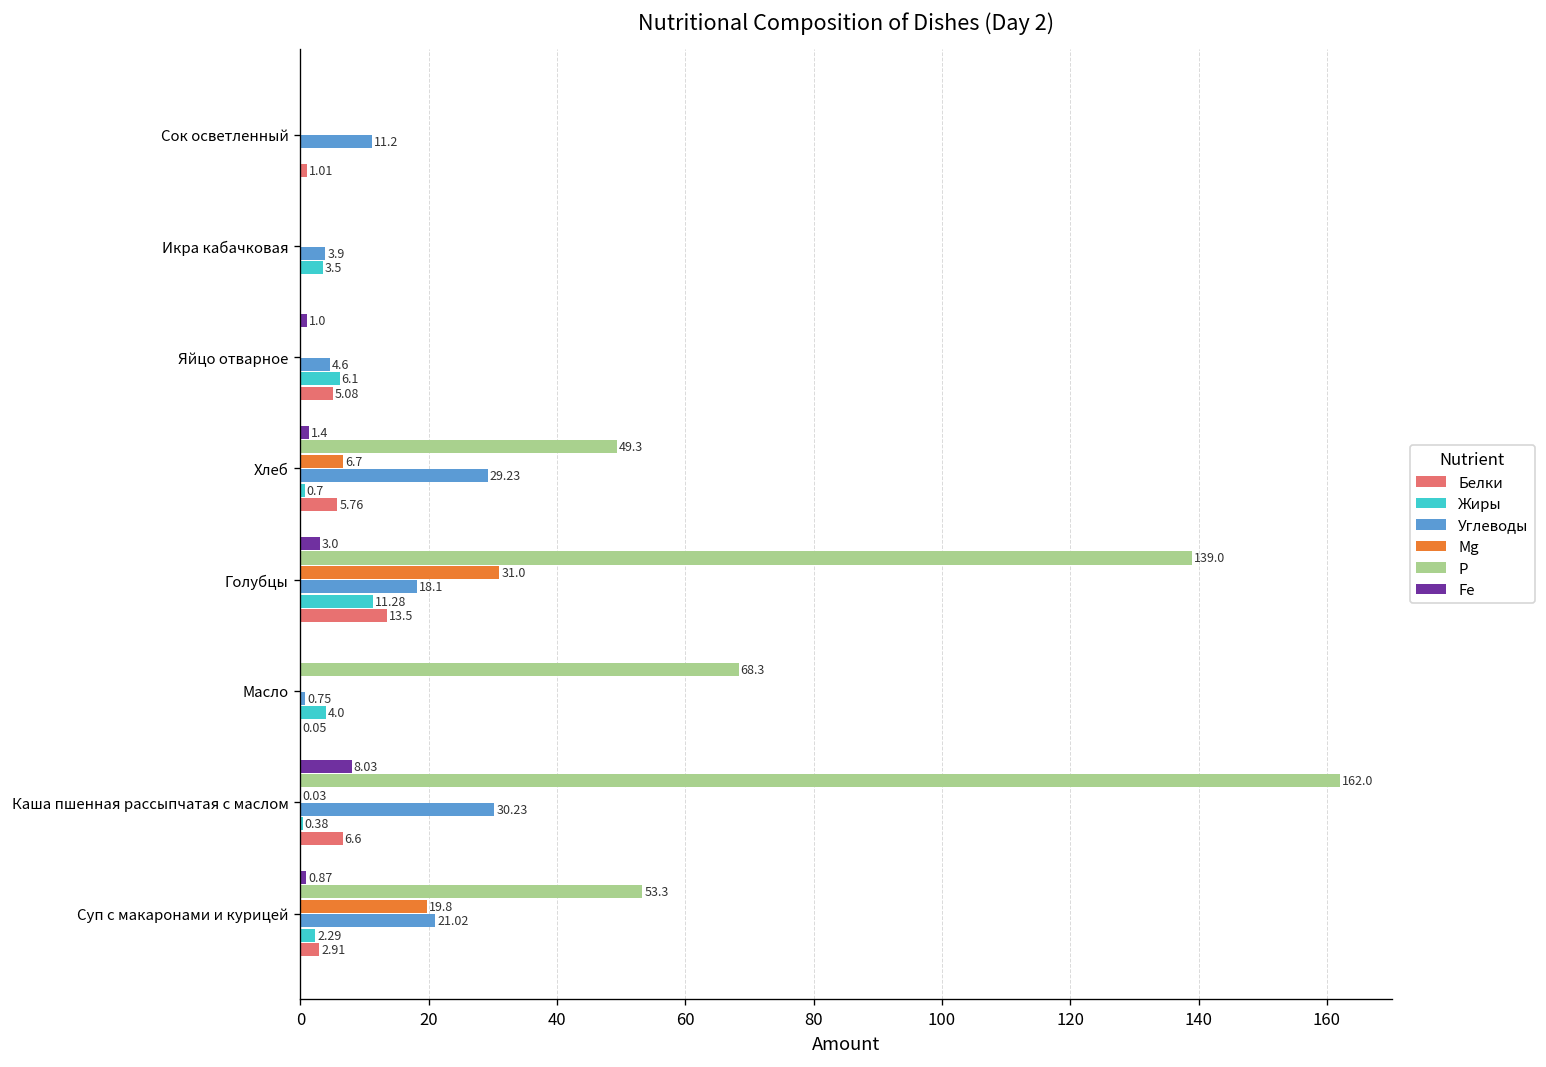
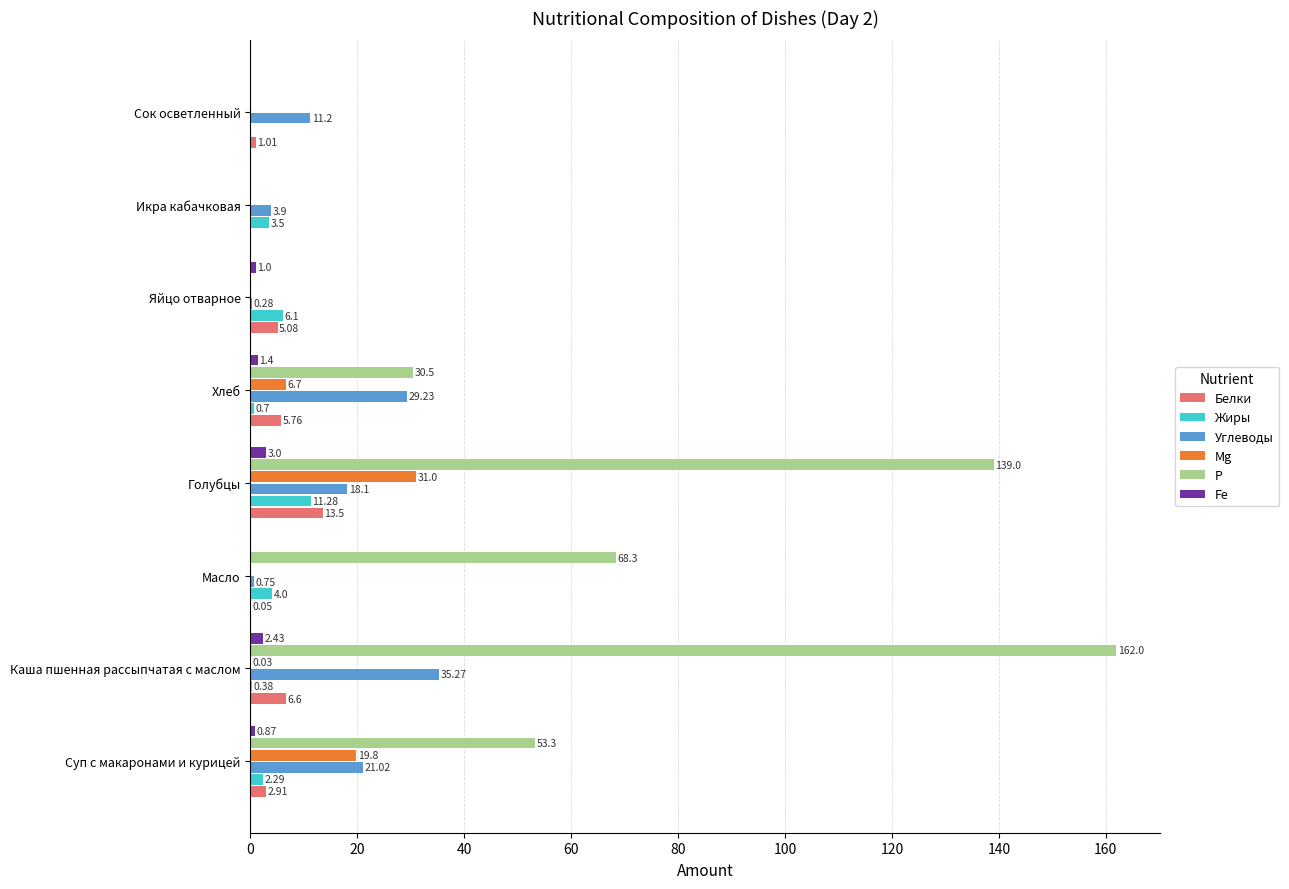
  {
    "Белки": {
      "Сок осветленный": 1.01,
      "Яйцо отварное": 5.08,
      "Хлеб": 5.76,
      "Голубцы": 13.5,
      "Масло": 0.05,
      "Каша пшенная рассыпчатая с маслом": 6.6,
      "Суп с макаронами и курицей": 2.91
    },
    "Жиры": {
      "Икра кабачковая": 3.5,
      "Яйцо отварное": 6.1,
      "Хлеб": 0.7,
      "Голубцы": 11.28,
      "Масло": 4.0,
      "Каша пшенная рассыпчатая с маслом": 0.38,
      "Суп с макаронами и курицей": 2.29
    },
    "Углеводы": {
      "Сок осветленный": 11.2,
      "Икра кабачковая": 3.9,
-     "Яйцо отварное": 4.6,
+     "Яйцо отварное": 0.28,
      "Хлеб": 29.23,
      "Голубцы": 18.1,
      "Масло": 0.75,
-     "Каша пшенная рассыпчатая с маслом": 30.23,
+     "Каша пшенная рассыпчатая с маслом": 35.27,
      "Суп с макаронами и курицей": 21.02
    },
    "Mg": {
      "Хлеб": 6.7,
      "Голубцы": 31.0,
      "Каша пшенная рассыпчатая с маслом": 0.03,
      "Суп с макаронами и курицей": 19.8
    },
    "P": {
-     "Хлеб": 49.3,
+     "Хлеб": 30.5,
      "Голубцы": 139.0,
      "Масло": 68.3,
      "Каша пшенная рассыпчатая с маслом": 162.0,
      "Суп с макаронами и курицей": 53.3
    },
    "Fe": {
      "Яйцо отварное": 1.0,
      "Хлеб": 1.4,
      "Голубцы": 3.0,
-     "Каша пшенная рассыпчатая с маслом": 8.03,
+     "Каша пшенная рассыпчатая с маслом": 2.43,
      "Суп с макаронами и курицей": 0.87
    }
  }
